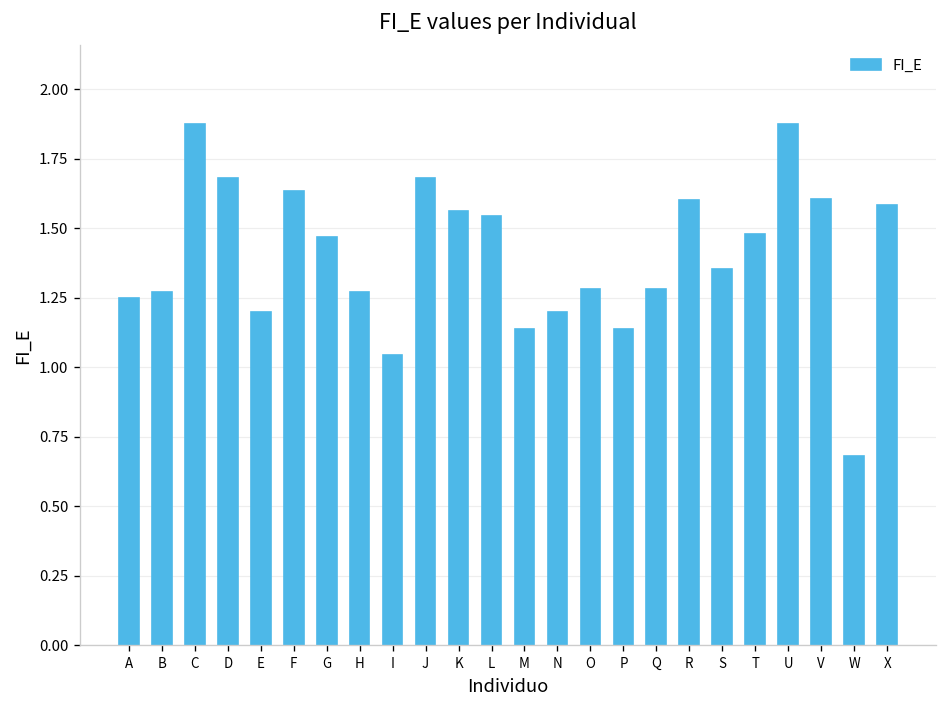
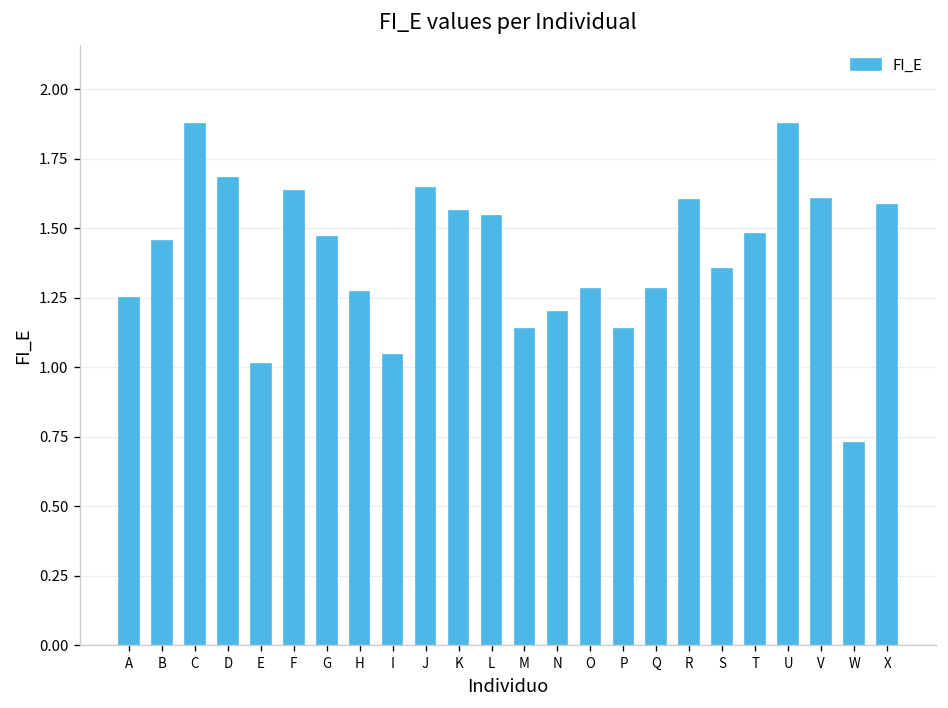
  {
    "A": 1.25,
-   "B": 1.27,
+   "B": 1.46,
    "C": 1.88,
    "D": 1.68,
-   "E": 1.20,
+   "E": 1.01,
    "F": 1.63,
    "G": 1.47,
    "H": 1.27,
    "I": 1.05,
-   "J": 1.68,
+   "J": 1.65,
    "K": 1.56,
    "L": 1.54,
    "M": 1.14,
    "N": 1.20,
    "O": 1.28,
    "P": 1.14,
    "Q": 1.28,
    "R": 1.60,
    "S": 1.35,
    "T": 1.48,
    "U": 1.88,
    "V": 1.61,
-   "W": 0.68,
+   "W": 0.73,
    "X": 1.59
  }
